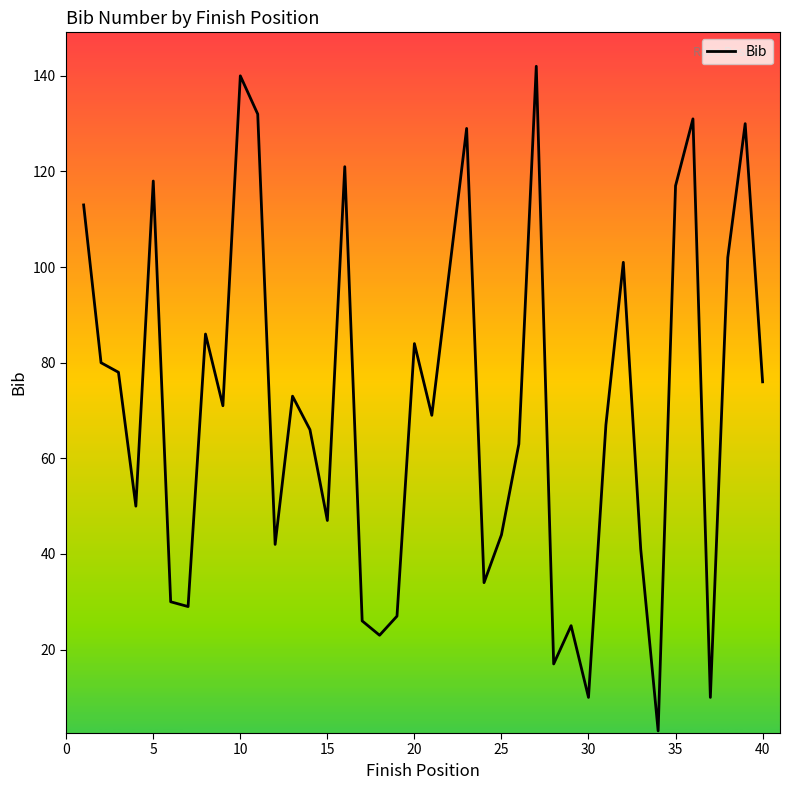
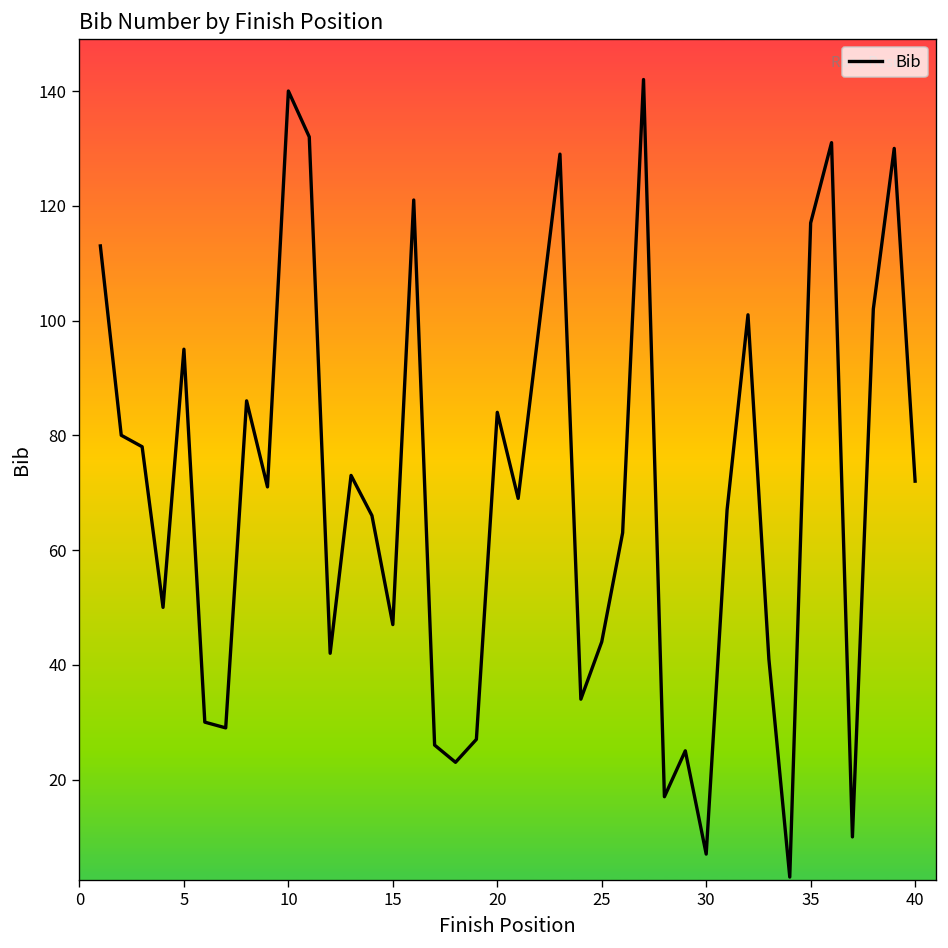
  {
-   "5": 118,
+   "5": 95,
    "10": 140,
    "15": 47,
    "20": 84,
    "25": 44,
-   "30": 10,
+   "30": 7,
    "35": 117,
-   "40": 76
+   "40": 72
  }
